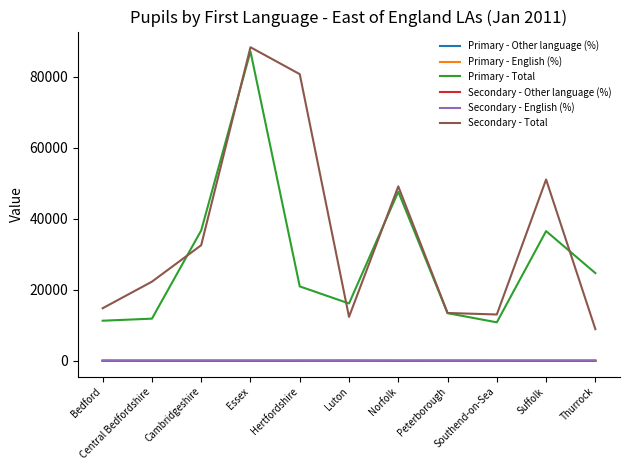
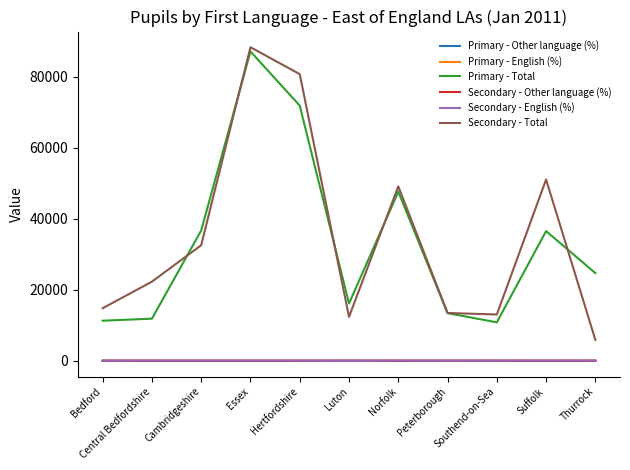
  {
    "Primary - Total": {
      "Bedford": 11000,
      "Central Bedfordshire": 12000,
      "Cambridgeshire": 37000,
      "Essex": 87000,
-     "Hertfordshire": 21000,
+     "Hertfordshire": 72000,
      "Luton": 16000,
      "Norfolk": 48000,
      "Southend-on-Sea": 11000,
      "Suffolk": 37000,
      "Thurrock": 25000
    },
    "Secondary - Total": {
      "Bedford": 15000,
      "Central Bedfordshire": 22000,
      "Cambridgeshire": 33000,
      "Essex": 88000,
      "Hertfordshire": 81000,
      "Luton": 12000,
      "Norfolk": 49000,
      "Southend-on-Sea": 13000,
      "Suffolk": 51000,
-     "Thurrock": 9000
+     "Thurrock": 6000
    }
  }
